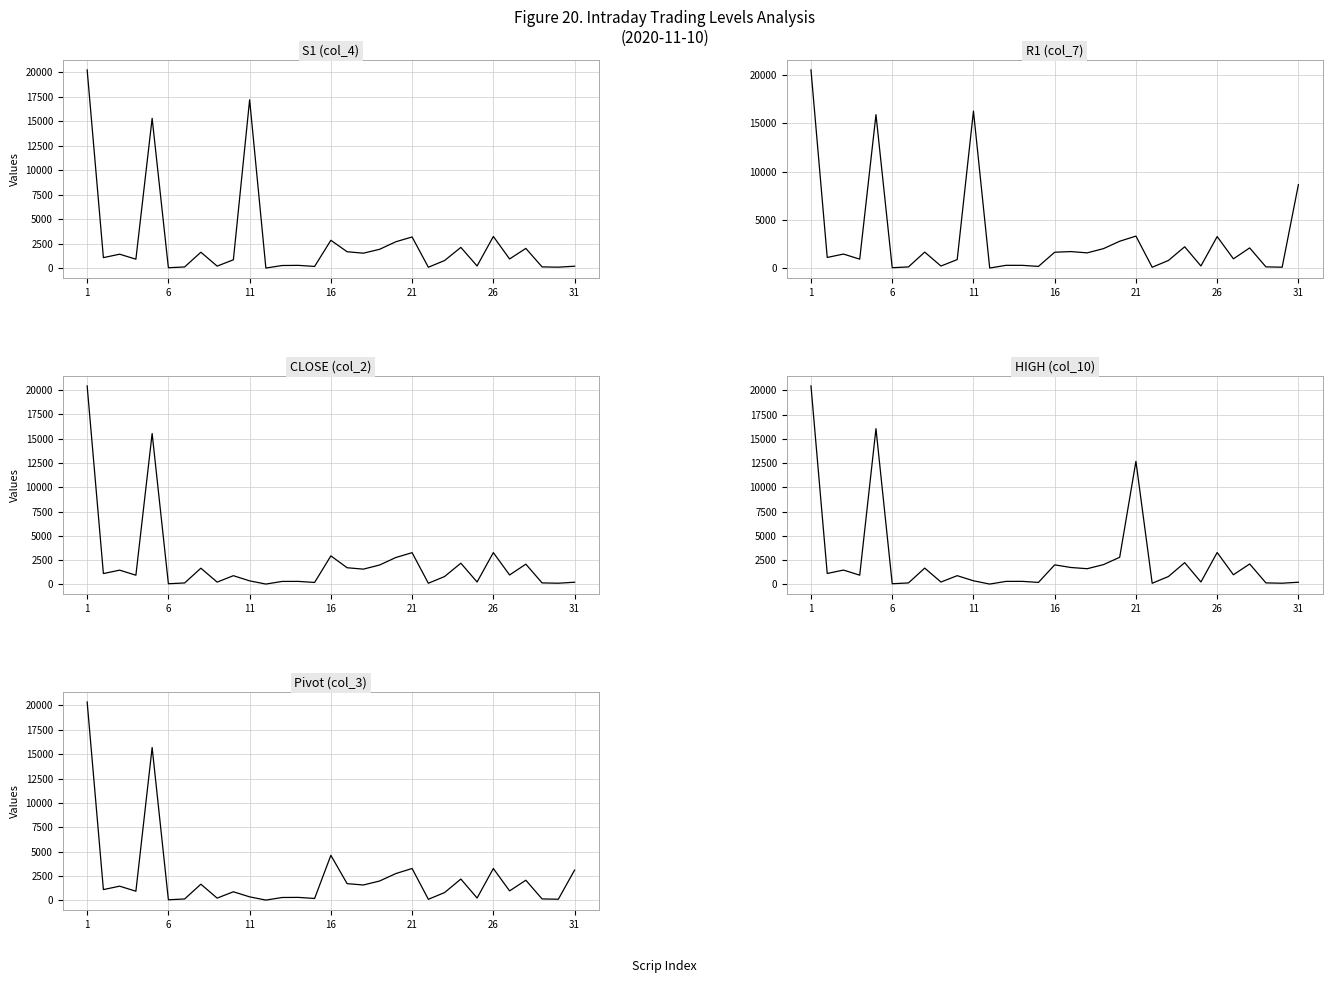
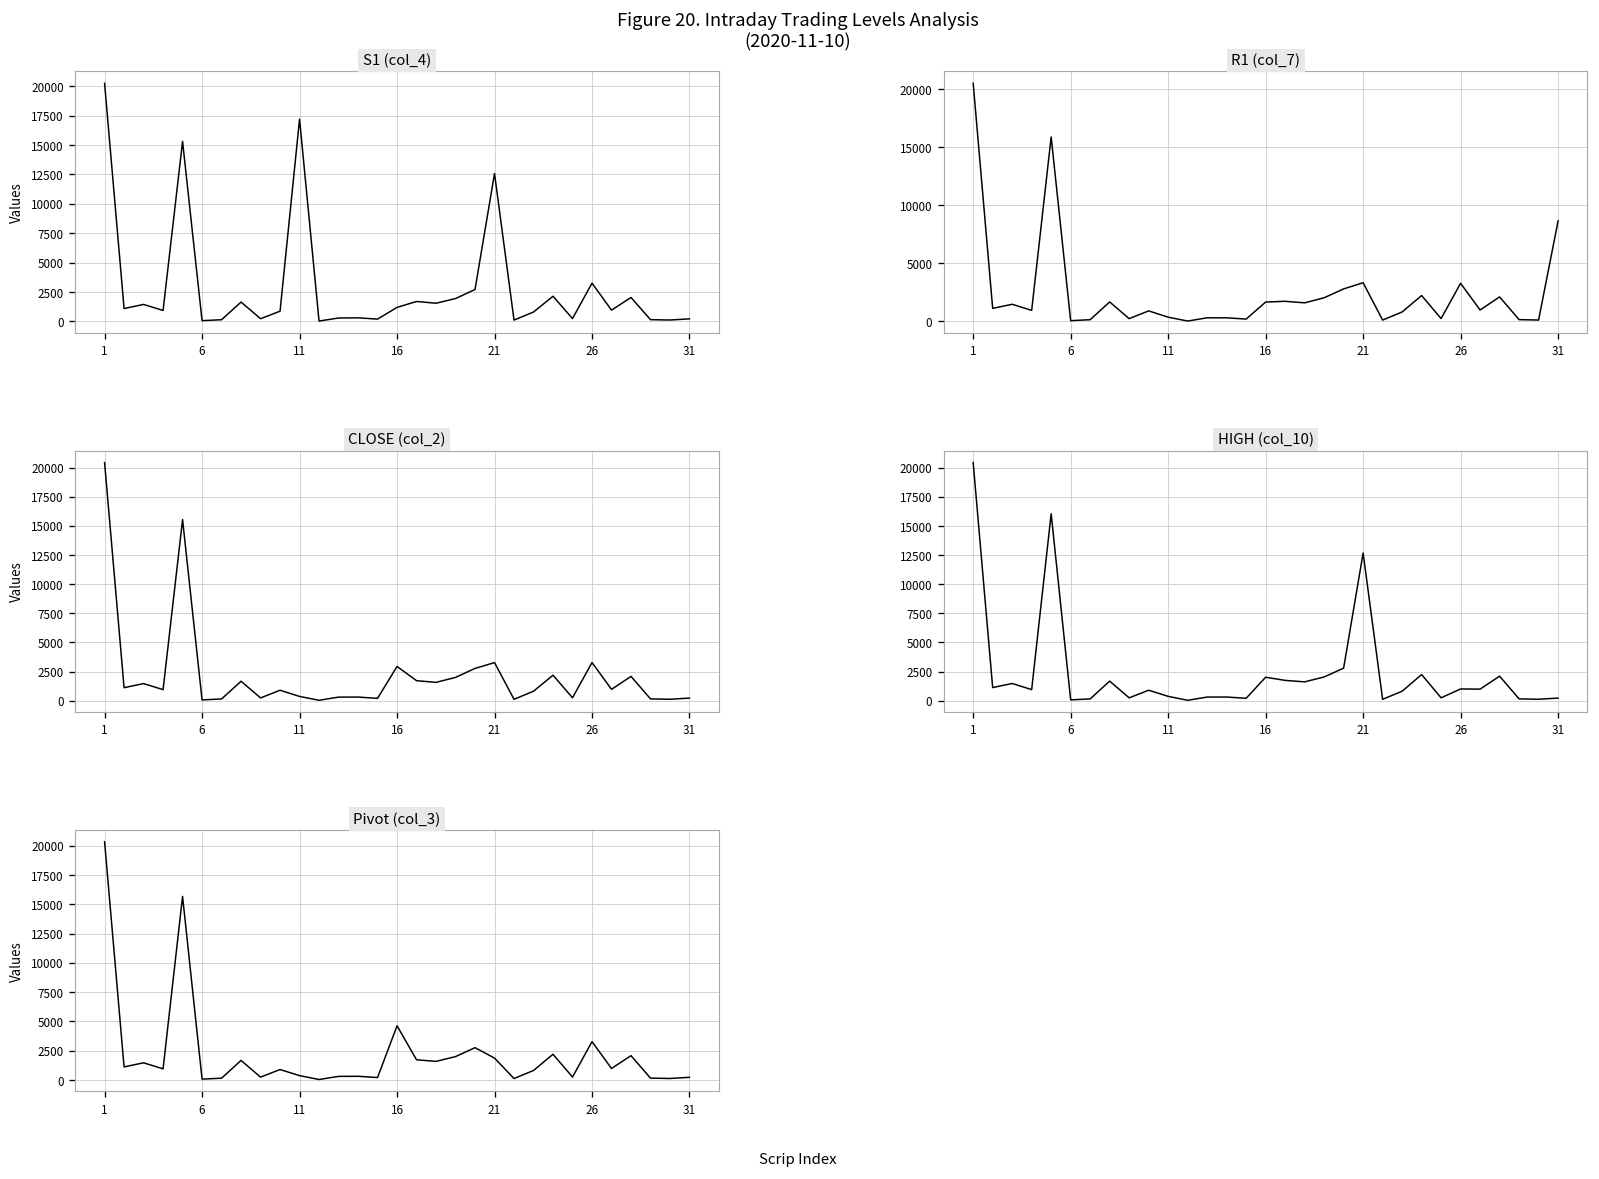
  {
    "S1 (col_4)": {
      "1": 20000,
      "6": 0,
      "11": 17000,
-     "16": 3000,
-     "21": 3000,
+     "16": 1000,
+     "21": 13000,
      "26": 3000,
      "31": 0
    },
    "R1 (col_7)": {
      "1": 21000,
      "6": 0,
-     "11": 16000,
+     "11": 0,
      "16": 2000,
      "21": 3000,
      "26": 3000,
      "31": 9000
    },
    "CLOSE (col_2)": {
      "1": 20000,
      "6": 0,
      "11": 0,
      "16": 3000,
      "21": 3000,
      "26": 3000,
      "31": 0
    },
    "HIGH (col_10)": {
      "1": 20000,
      "6": 0,
      "11": 0,
      "16": 2000,
      "21": 13000,
-     "26": 3000,
+     "26": 1000,
      "31": 0
    },
    "Pivot (col_3)": {
      "1": 20000,
      "6": 0,
      "11": 0,
      "16": 5000,
-     "21": 3000,
+     "21": 2000,
      "26": 3000,
-     "31": 3000
+     "31": 0
    }
  }
